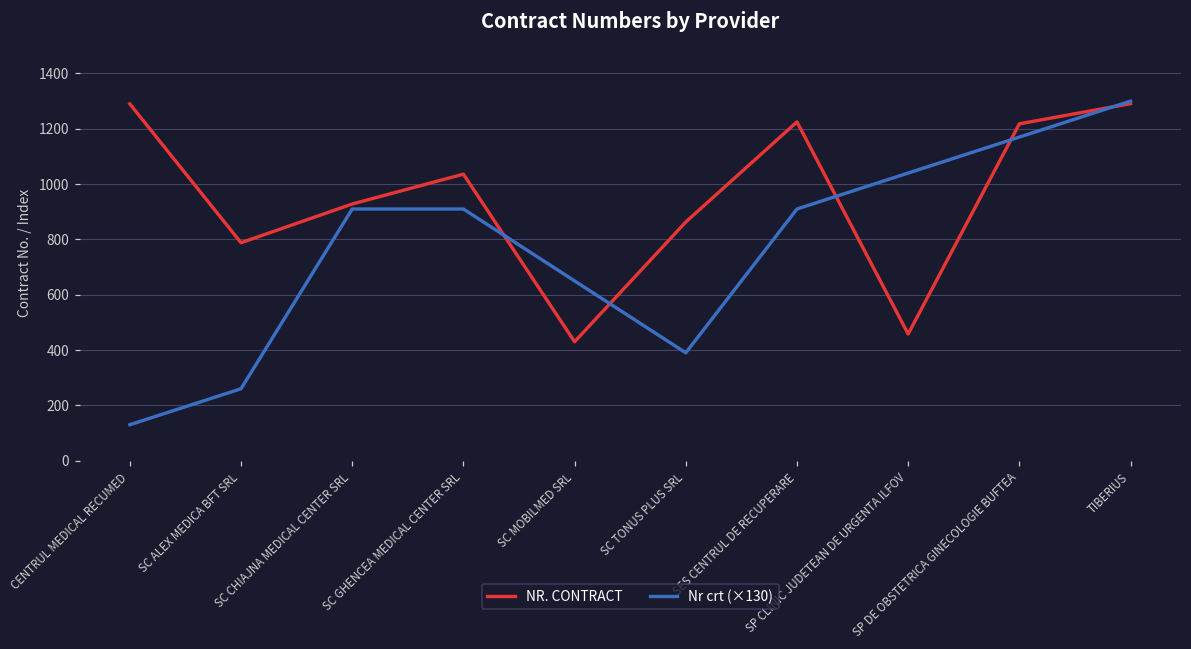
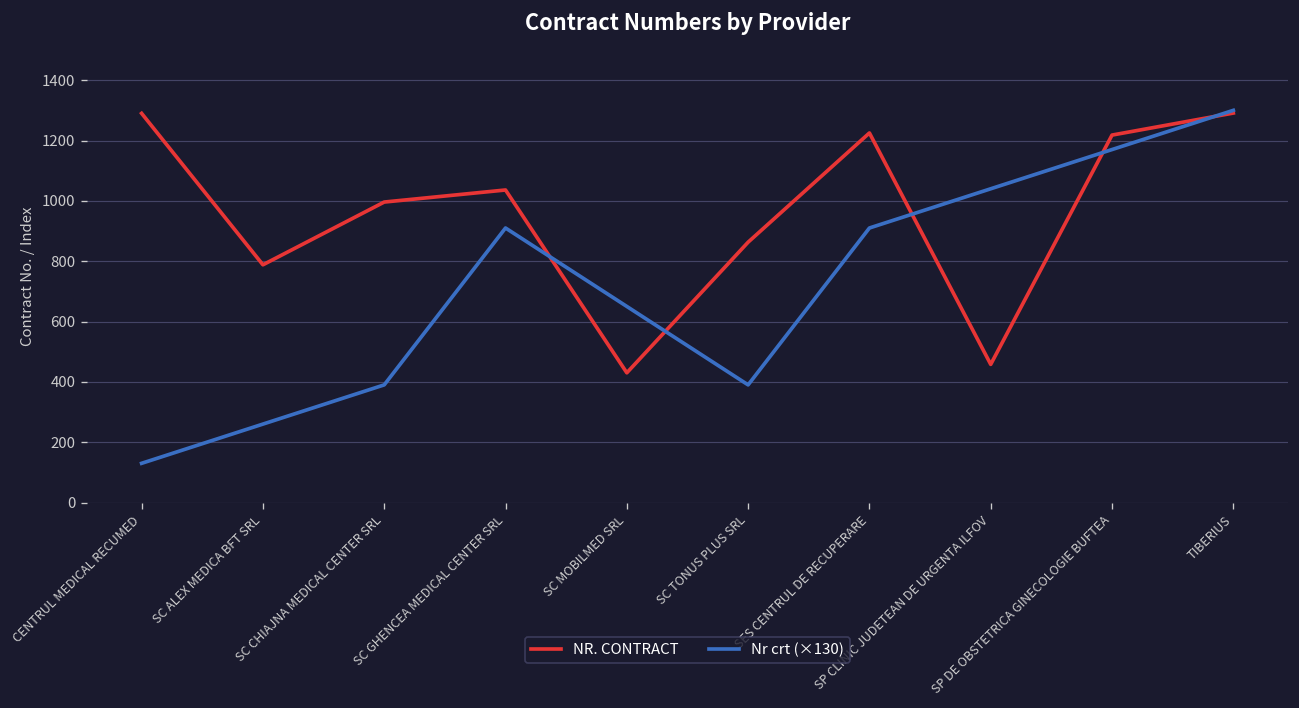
  {
    "NR. CONTRACT": {
      "CENTRUL MEDICAL RECUMED": 1290,
      "SC ALEX MEDICA BFT SRL": 790,
-     "SC CHIAJNA MEDICAL CENTER SRL": 930,
+     "SC CHIAJNA MEDICAL CENTER SRL": 1000,
      "SC GHENCEA MEDICAL CENTER SRL": 1040,
      "SC MOBILMED SRL": 430,
      "SC TONUS PLUS SRL": 860,
      "SES CENTRUL DE RECUPERARE": 1230,
      "SP CLINIC JUDETEAN DE URGENTA ILFOV": 460,
      "SP DE OBSTETRICA GINECOLOGIE BUFTEA": 1220
    },
    "Nr crt (×130)": {
      "CENTRUL MEDICAL RECUMED": 130,
      "SC ALEX MEDICA BFT SRL": 260,
-     "SC CHIAJNA MEDICAL CENTER SRL": 910,
+     "SC CHIAJNA MEDICAL CENTER SRL": 390,
      "SC GHENCEA MEDICAL CENTER SRL": 910,
      "SC MOBILMED SRL": 650,
      "SC TONUS PLUS SRL": 390,
      "SES CENTRUL DE RECUPERARE": 910,
      "SP CLINIC JUDETEAN DE URGENTA ILFOV": 1040,
      "SP DE OBSTETRICA GINECOLOGIE BUFTEA": 1170
    }
  }
